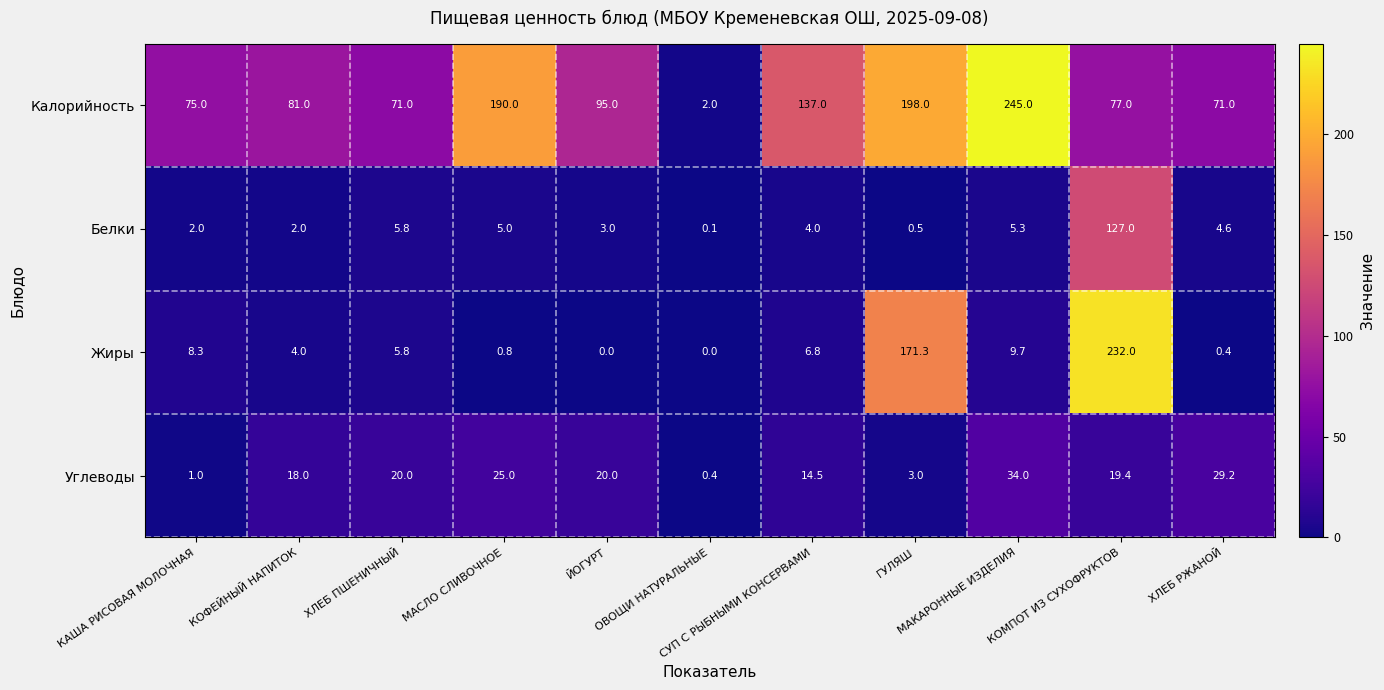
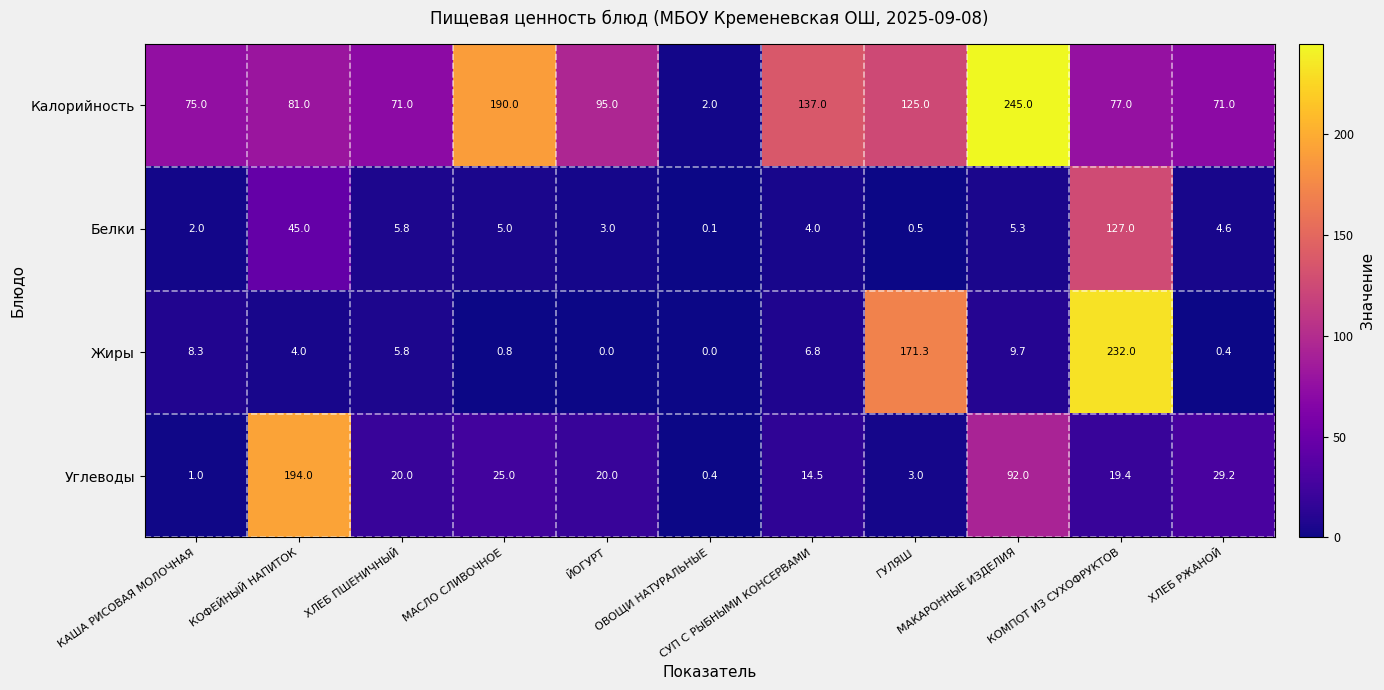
  {
    "Калорийность": {
      "КАША РИСОВАЯ МОЛОЧНАЯ": 75.0,
      "КОФЕЙНЫЙ НАПИТОК": 81.0,
      "ХЛЕБ ПШЕНИЧНЫЙ": 71.0,
      "МАСЛО СЛИВОЧНОЕ": 190.0,
      "ЙОГУРТ": 95.0,
      "ОВОЩИ НАТУРАЛЬНЫЕ": 2.0,
      "СУП С РЫБНЫМИ КОНСЕРВАМИ": 137.0,
-     "ГУЛЯШ": 198.0,
+     "ГУЛЯШ": 125.0,
      "МАКАРОННЫЕ ИЗДЕЛИЯ": 245.0,
      "КОМПОТ ИЗ СУХОФРУКТОВ": 77.0,
      "ХЛЕБ РЖАНОЙ": 71.0
    },
    "Белки": {
      "КАША РИСОВАЯ МОЛОЧНАЯ": 2.0,
-     "КОФЕЙНЫЙ НАПИТОК": 2.0,
+     "КОФЕЙНЫЙ НАПИТОК": 45.0,
      "ХЛЕБ ПШЕНИЧНЫЙ": 5.8,
      "МАСЛО СЛИВОЧНОЕ": 5.0,
      "ЙОГУРТ": 3.0,
      "ОВОЩИ НАТУРАЛЬНЫЕ": 0.1,
      "СУП С РЫБНЫМИ КОНСЕРВАМИ": 4.0,
      "ГУЛЯШ": 0.5,
      "МАКАРОННЫЕ ИЗДЕЛИЯ": 5.3,
      "КОМПОТ ИЗ СУХОФРУКТОВ": 127.0,
      "ХЛЕБ РЖАНОЙ": 4.6
    },
    "Жиры": {
      "КАША РИСОВАЯ МОЛОЧНАЯ": 8.3,
      "КОФЕЙНЫЙ НАПИТОК": 4.0,
      "ХЛЕБ ПШЕНИЧНЫЙ": 5.8,
      "МАСЛО СЛИВОЧНОЕ": 0.8,
      "ЙОГУРТ": 0.0,
      "ОВОЩИ НАТУРАЛЬНЫЕ": 0.0,
      "СУП С РЫБНЫМИ КОНСЕРВАМИ": 6.8,
      "ГУЛЯШ": 171.3,
      "МАКАРОННЫЕ ИЗДЕЛИЯ": 9.7,
      "КОМПОТ ИЗ СУХОФРУКТОВ": 232.0,
      "ХЛЕБ РЖАНОЙ": 0.4
    },
    "Углеводы": {
      "КАША РИСОВАЯ МОЛОЧНАЯ": 1.0,
-     "КОФЕЙНЫЙ НАПИТОК": 18.0,
+     "КОФЕЙНЫЙ НАПИТОК": 194.0,
      "ХЛЕБ ПШЕНИЧНЫЙ": 20.0,
      "МАСЛО СЛИВОЧНОЕ": 25.0,
      "ЙОГУРТ": 20.0,
      "ОВОЩИ НАТУРАЛЬНЫЕ": 0.4,
      "СУП С РЫБНЫМИ КОНСЕРВАМИ": 14.5,
      "ГУЛЯШ": 3.0,
-     "МАКАРОННЫЕ ИЗДЕЛИЯ": 34.0,
+     "МАКАРОННЫЕ ИЗДЕЛИЯ": 92.0,
      "КОМПОТ ИЗ СУХОФРУКТОВ": 19.4,
      "ХЛЕБ РЖАНОЙ": 29.2
    }
  }
